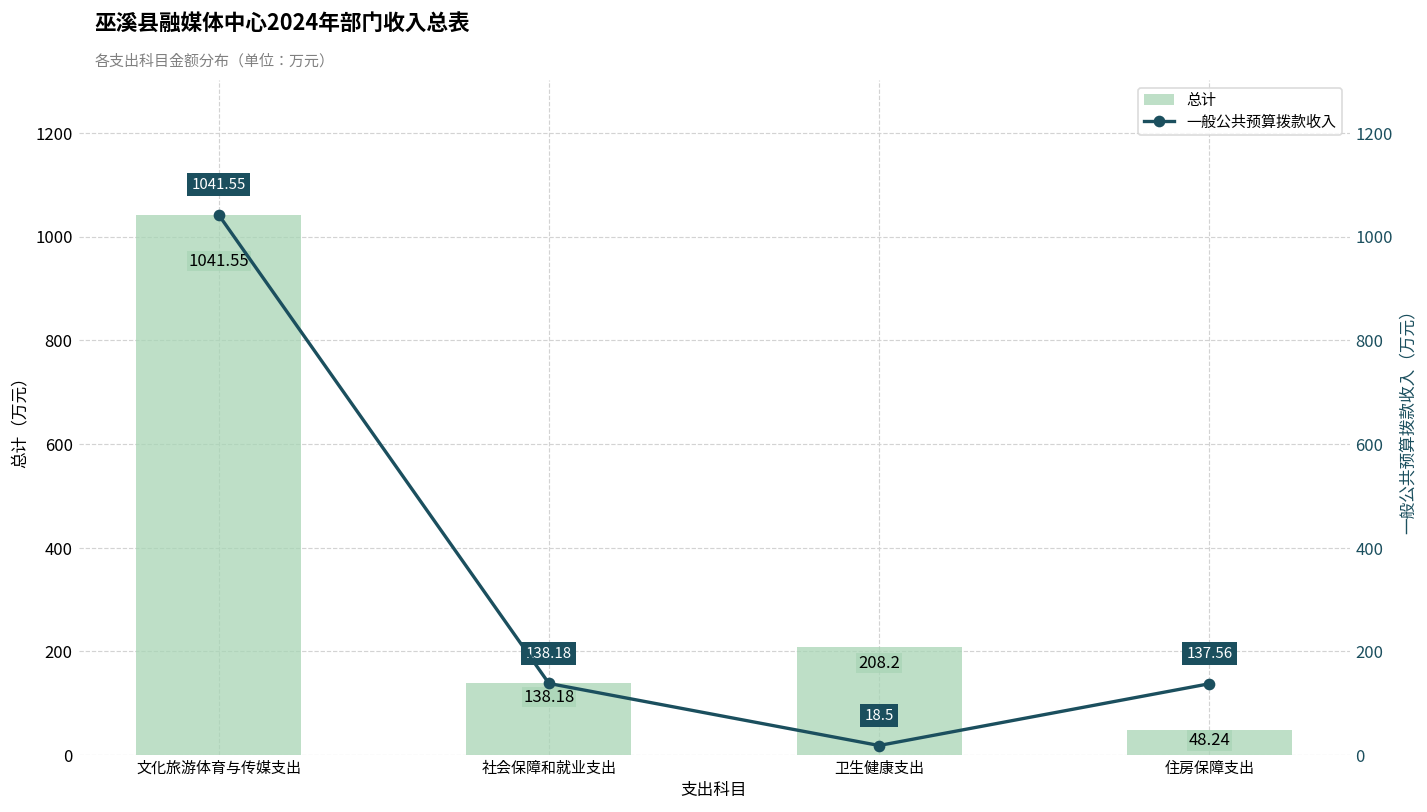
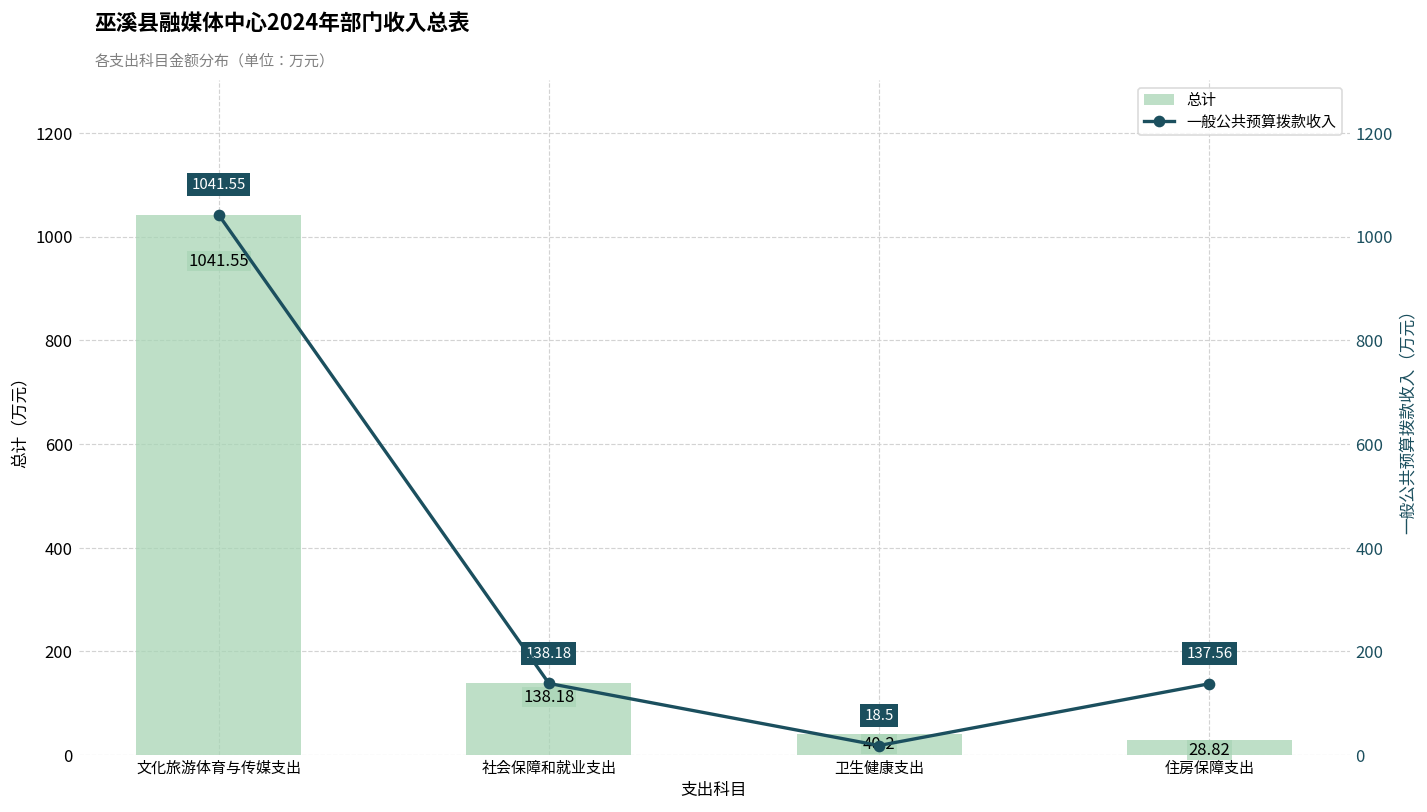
  {
    "总计": {
-     "卫生健康支出": 208.2,
-     "住房保障支出": 48.24
+     "卫生健康支出": 40.2,
+     "住房保障支出": 28.82
    }
  }
